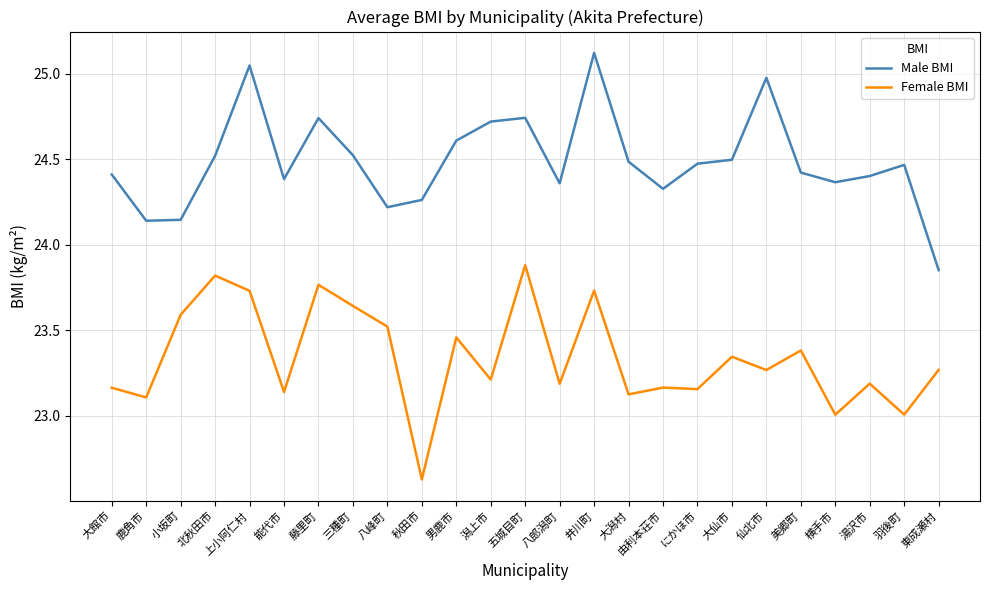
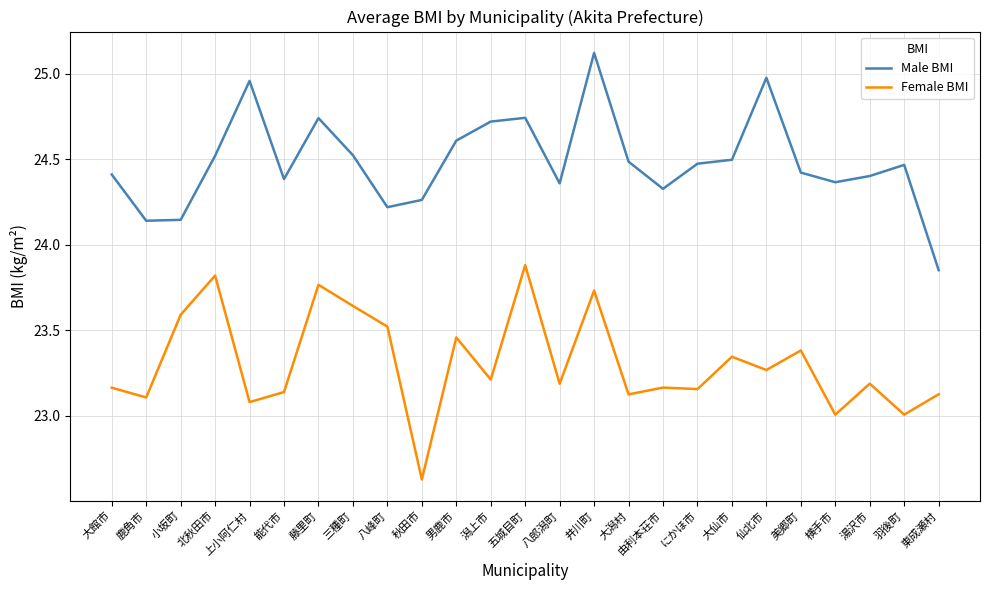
  {
    "Male BMI": {
      "大館市": 24.41,
      "鹿角市": 24.14,
      "小坂町": 24.15,
      "北秋田市": 24.52,
-     "上小阿仁村": 25.05,
+     "上小阿仁村": 24.96,
      "能代市": 24.38,
      "藤里町": 24.74,
      "三種町": 24.52,
      "八峰町": 24.22,
      "秋田市": 24.26,
      "男鹿市": 24.61,
      "潟上市": 24.72,
      "五城目町": 24.74,
      "八郎潟町": 24.36,
      "井川町": 25.12,
      "大潟村": 24.49,
      "由利本荘市": 24.33,
      "にかほ市": 24.47,
      "大仙市": 24.50,
      "仙北市": 24.98,
      "美郷町": 24.42,
      "横手市": 24.37,
      "湯沢市": 24.40,
      "羽後町": 24.47,
      "東成瀬村": 23.85
    },
    "Female BMI": {
      "大館市": 23.16,
      "鹿角市": 23.11,
      "小坂町": 23.59,
      "北秋田市": 23.82,
-     "上小阿仁村": 23.73,
+     "上小阿仁村": 23.08,
      "能代市": 23.14,
      "藤里町": 23.77,
      "三種町": 23.64,
      "八峰町": 23.52,
      "秋田市": 22.63,
      "男鹿市": 23.46,
      "潟上市": 23.21,
      "五城目町": 23.88,
      "八郎潟町": 23.19,
      "井川町": 23.73,
      "大潟村": 23.13,
      "由利本荘市": 23.17,
      "にかほ市": 23.16,
      "大仙市": 23.35,
      "仙北市": 23.27,
      "美郷町": 23.38,
      "横手市": 23.01,
      "湯沢市": 23.19,
      "羽後町": 23.01,
-     "東成瀬村": 23.27
+     "東成瀬村": 23.13
    }
  }
